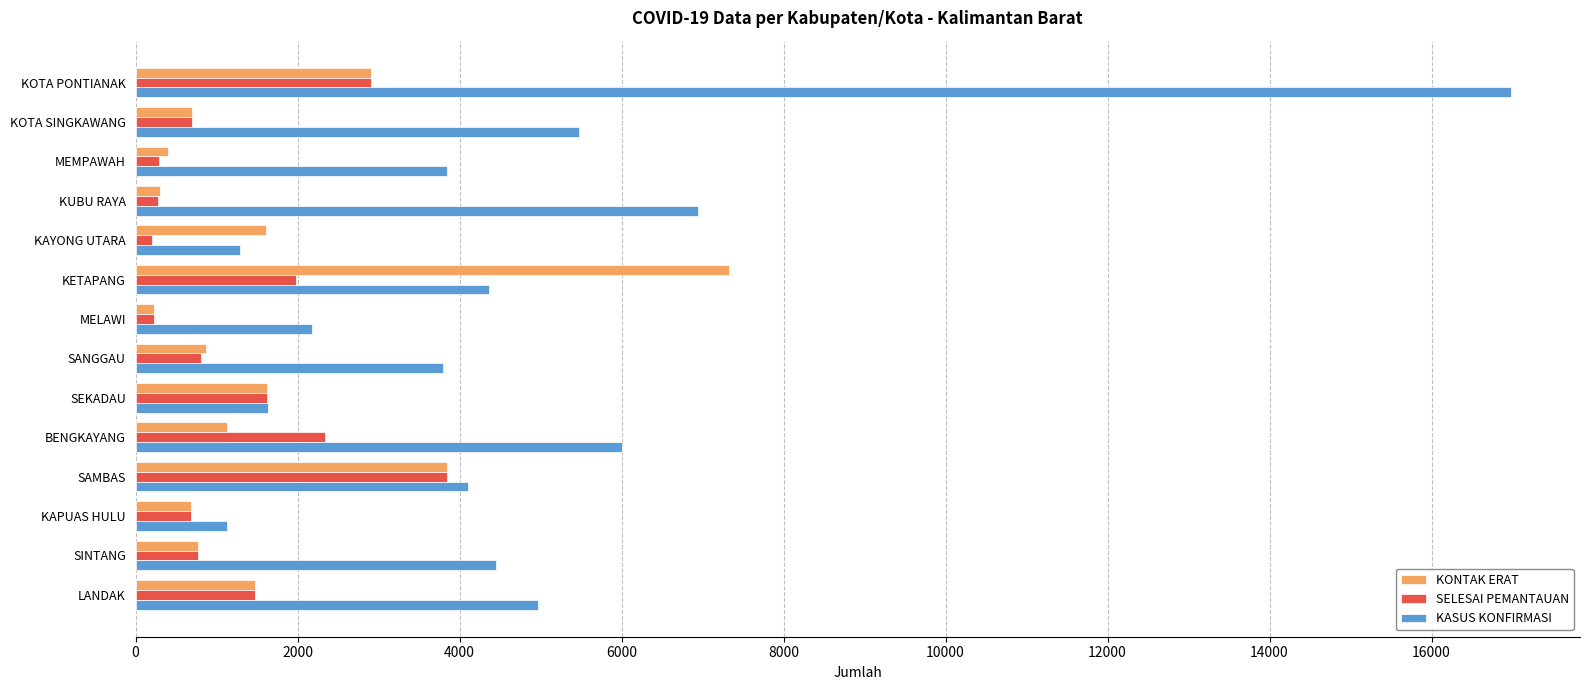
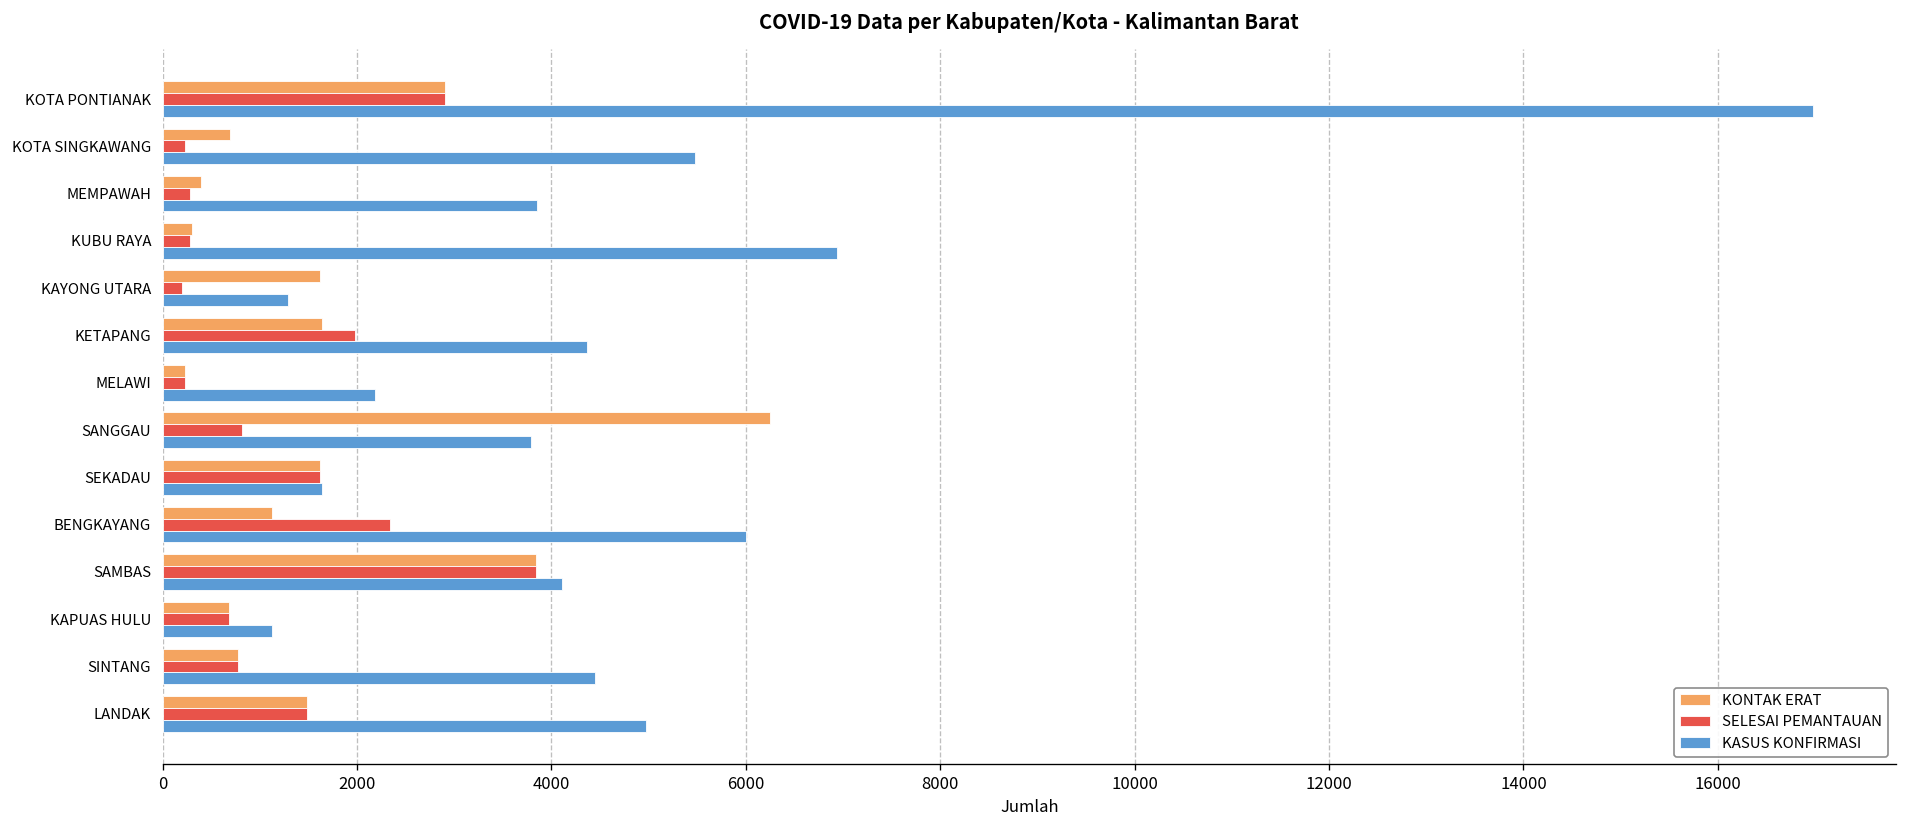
  {
    "KONTAK ERAT": {
      "KOTA PONTIANAK": 2900,
      "KOTA SINGKAWANG": 700,
      "MEMPAWAH": 400,
      "KUBU RAYA": 300,
      "KAYONG UTARA": 1600,
-     "KETAPANG": 7300,
+     "KETAPANG": 1600,
      "MELAWI": 200,
-     "SANGGAU": 900,
+     "SANGGAU": 6200,
      "SEKADAU": 1600,
      "BENGKAYANG": 1100,
      "SAMBAS": 3800,
      "KAPUAS HULU": 700,
      "SINTANG": 800,
      "LANDAK": 1500
    },
    "SELESAI PEMANTAUAN": {
      "KOTA PONTIANAK": 2900,
-     "KOTA SINGKAWANG": 700,
+     "KOTA SINGKAWANG": 200,
      "MEMPAWAH": 300,
      "KUBU RAYA": 300,
      "KAYONG UTARA": 200,
      "KETAPANG": 2000,
      "MELAWI": 200,
      "SANGGAU": 800,
      "SEKADAU": 1600,
      "BENGKAYANG": 2300,
      "SAMBAS": 3800,
      "KAPUAS HULU": 700,
      "SINTANG": 800,
      "LANDAK": 1500
    },
    "KASUS KONFIRMASI": {
      "KOTA PONTIANAK": 17000,
      "KOTA SINGKAWANG": 5500,
      "MEMPAWAH": 3800,
      "KUBU RAYA": 6900,
      "KAYONG UTARA": 1300,
      "KETAPANG": 4400,
      "MELAWI": 2200,
      "SANGGAU": 3800,
      "SEKADAU": 1600,
      "BENGKAYANG": 6000,
      "SAMBAS": 4100,
      "KAPUAS HULU": 1100,
      "SINTANG": 4400,
      "LANDAK": 5000
    }
  }
